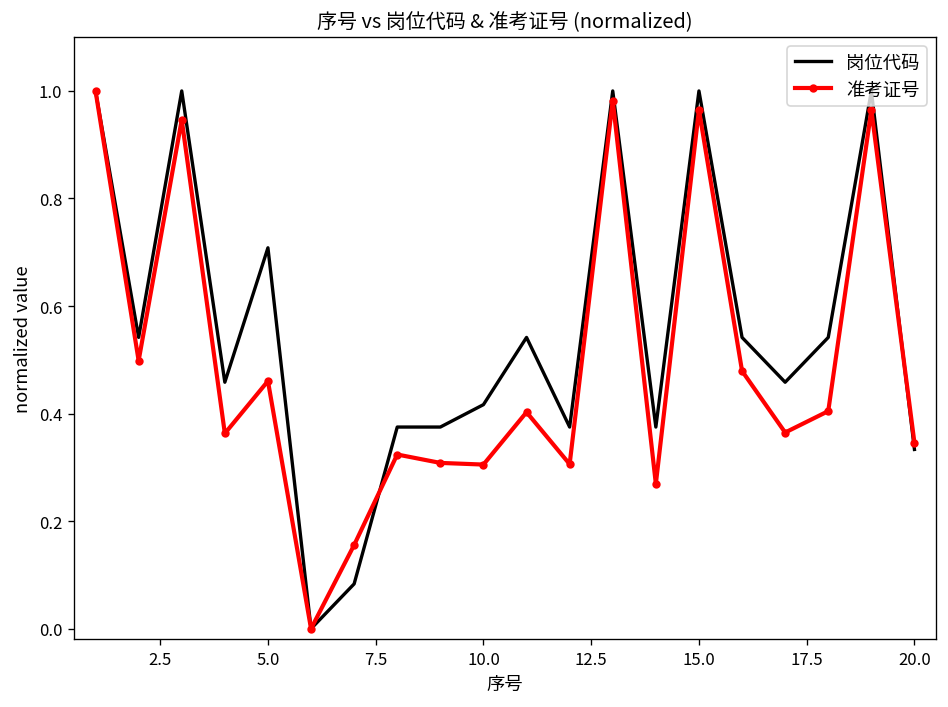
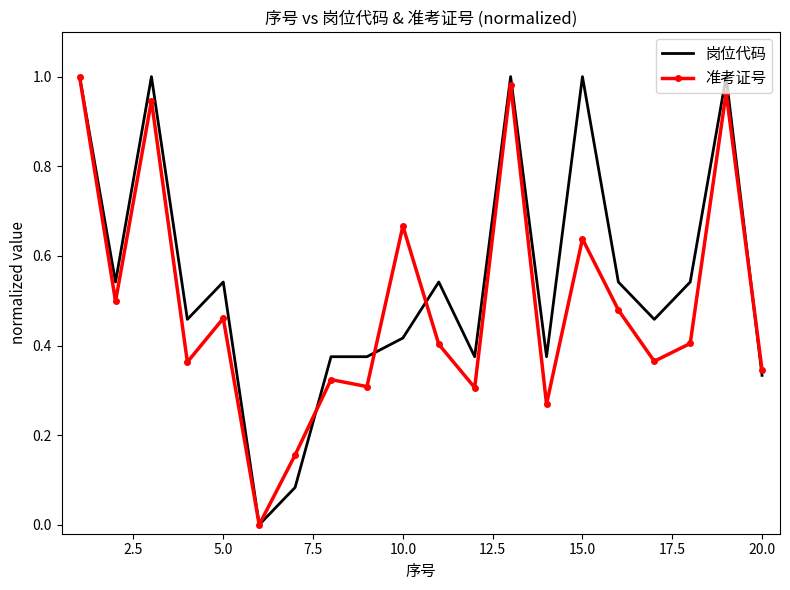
  {
    "岗位代码": {
-     "5.0": 0.71,
+     "5.0": 0.54,
      "10.0": 0.42,
      "15.0": 1.00,
      "20.0": 0.33
    },
    "准考证号": {
      "5.0": 0.46,
-     "10.0": 0.31,
-     "15.0": 0.96,
+     "10.0": 0.67,
+     "15.0": 0.64,
      "20.0": 0.35
    }
  }
